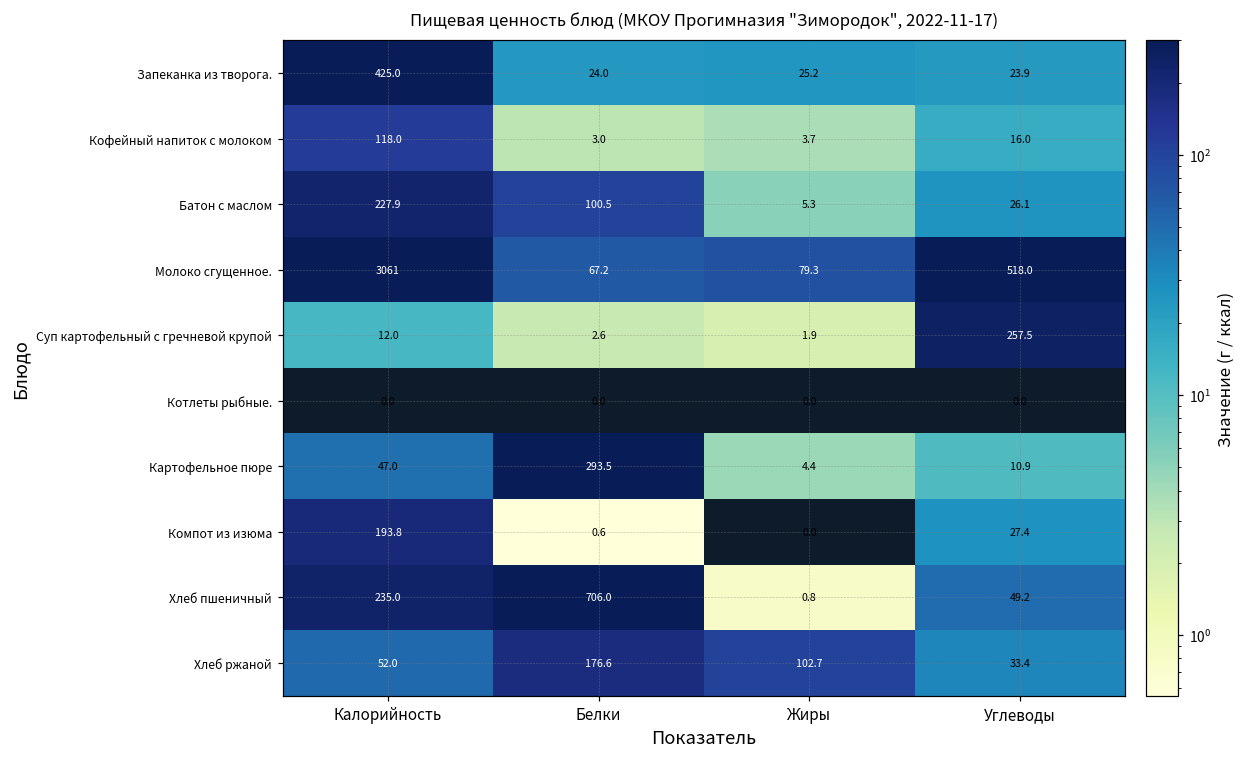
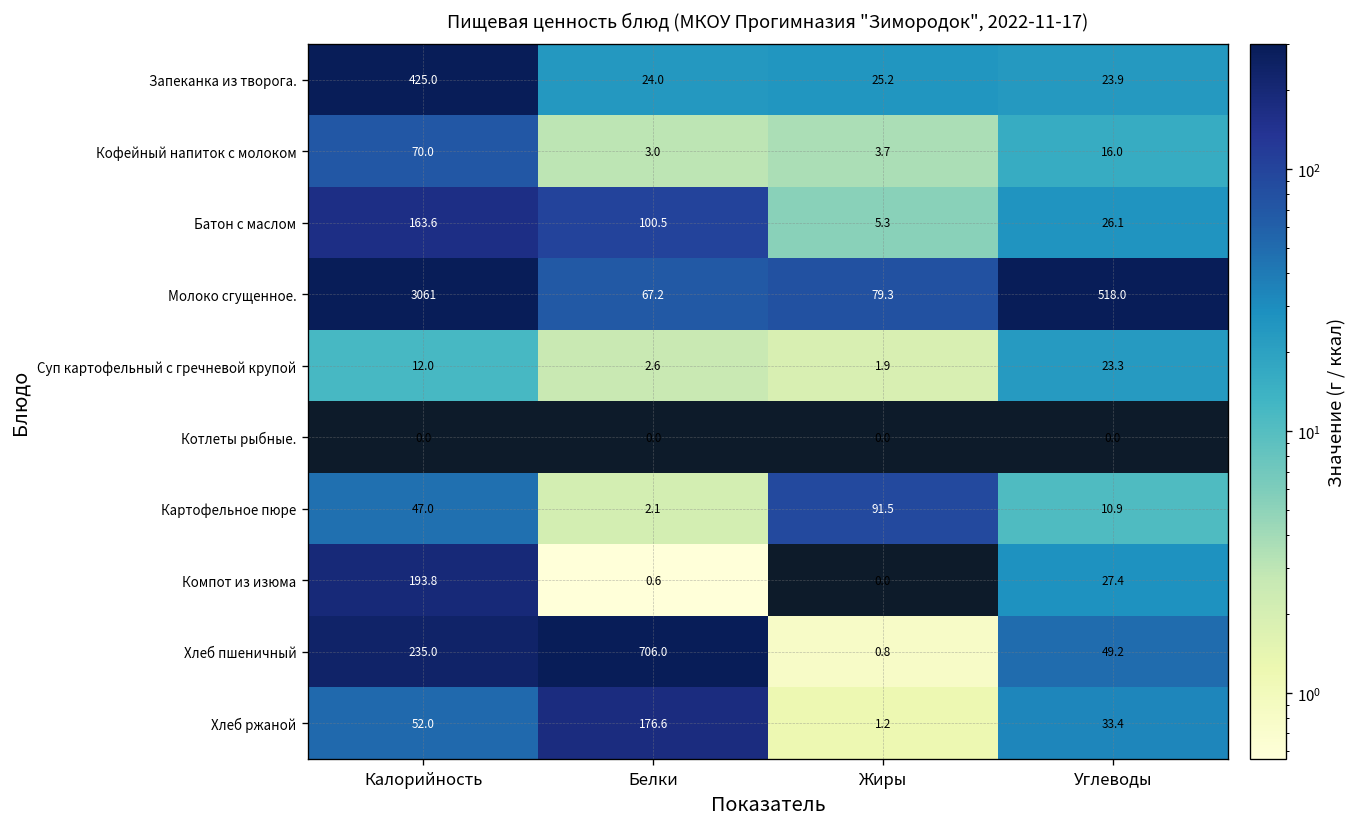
  {
    "Запеканка из творога.": {
      "Калорийность": 425.0,
      "Белки": 24.0,
      "Жиры": 25.2,
      "Углеводы": 23.9
    },
    "Кофейный напиток с молоком": {
-     "Калорийность": 118.0,
+     "Калорийность": 70.0,
      "Белки": 3.0,
      "Жиры": 3.7,
      "Углеводы": 16.0
    },
    "Батон с маслом": {
-     "Калорийность": 227.9,
+     "Калорийность": 163.6,
      "Белки": 100.5,
      "Жиры": 5.3,
      "Углеводы": 26.1
    },
    "Молоко сгущенное.": {
      "Калорийность": 3061,
      "Белки": 67.2,
      "Жиры": 79.3,
      "Углеводы": 518.0
    },
    "Суп картофельный с гречневой крупой": {
      "Калорийность": 12.0,
      "Белки": 2.6,
      "Жиры": 1.9,
-     "Углеводы": 257.5
+     "Углеводы": 23.3
    },
    "Картофельное пюре": {
      "Калорийность": 47.0,
-     "Белки": 293.5,
-     "Жиры": 4.4,
+     "Белки": 2.1,
+     "Жиры": 91.5,
      "Углеводы": 10.9
    },
    "Компот из изюма": {
      "Калорийность": 193.8,
      "Белки": 0.6,
      "Углеводы": 27.4
    },
    "Хлеб пшеничный": {
      "Калорийность": 235.0,
      "Белки": 706.0,
      "Жиры": 0.8,
      "Углеводы": 49.2
    },
    "Хлеб ржаной": {
      "Калорийность": 52.0,
      "Белки": 176.6,
-     "Жиры": 102.7,
+     "Жиры": 1.2,
      "Углеводы": 33.4
    }
  }
